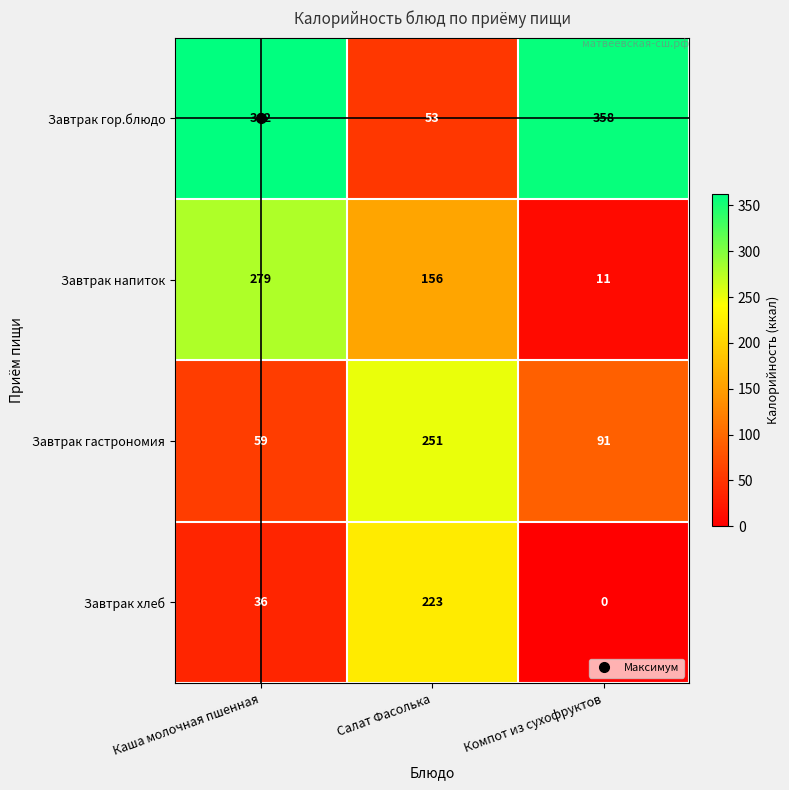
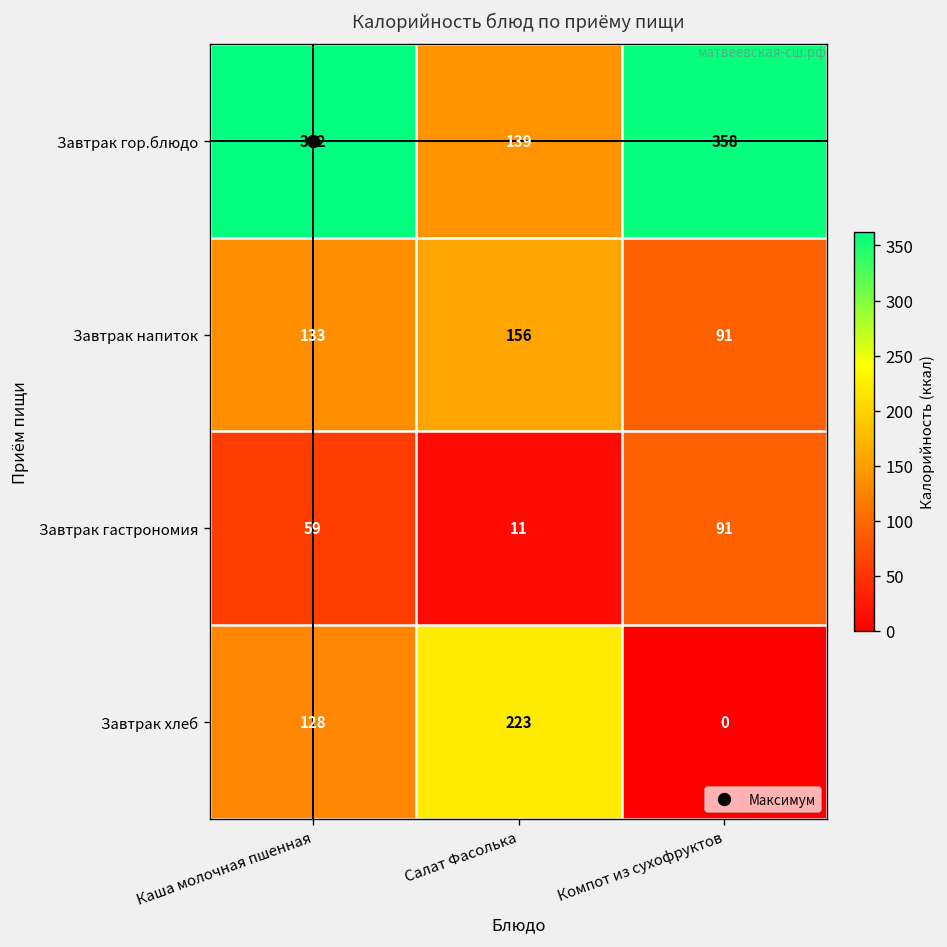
  {
    "Завтрак гор.блюдо": {
-     "Салат Фасолька": 53
+     "Салат Фасолька": 139
    },
    "Завтрак напиток": {
-     "Каша молочная пшенная": 279,
+     "Каша молочная пшенная": 133,
      "Салат Фасолька": 156,
-     "Компот из сухофруктов": 11
+     "Компот из сухофруктов": 91
    },
    "Завтрак гастрономия": {
      "Каша молочная пшенная": 59,
-     "Салат Фасолька": 251,
+     "Салат Фасолька": 11,
      "Компот из сухофруктов": 91
    },
    "Завтрак хлеб": {
-     "Каша молочная пшенная": 36,
+     "Каша молочная пшенная": 128,
      "Салат Фасолька": 223,
      "Компот из сухофруктов": 0
    }
  }
